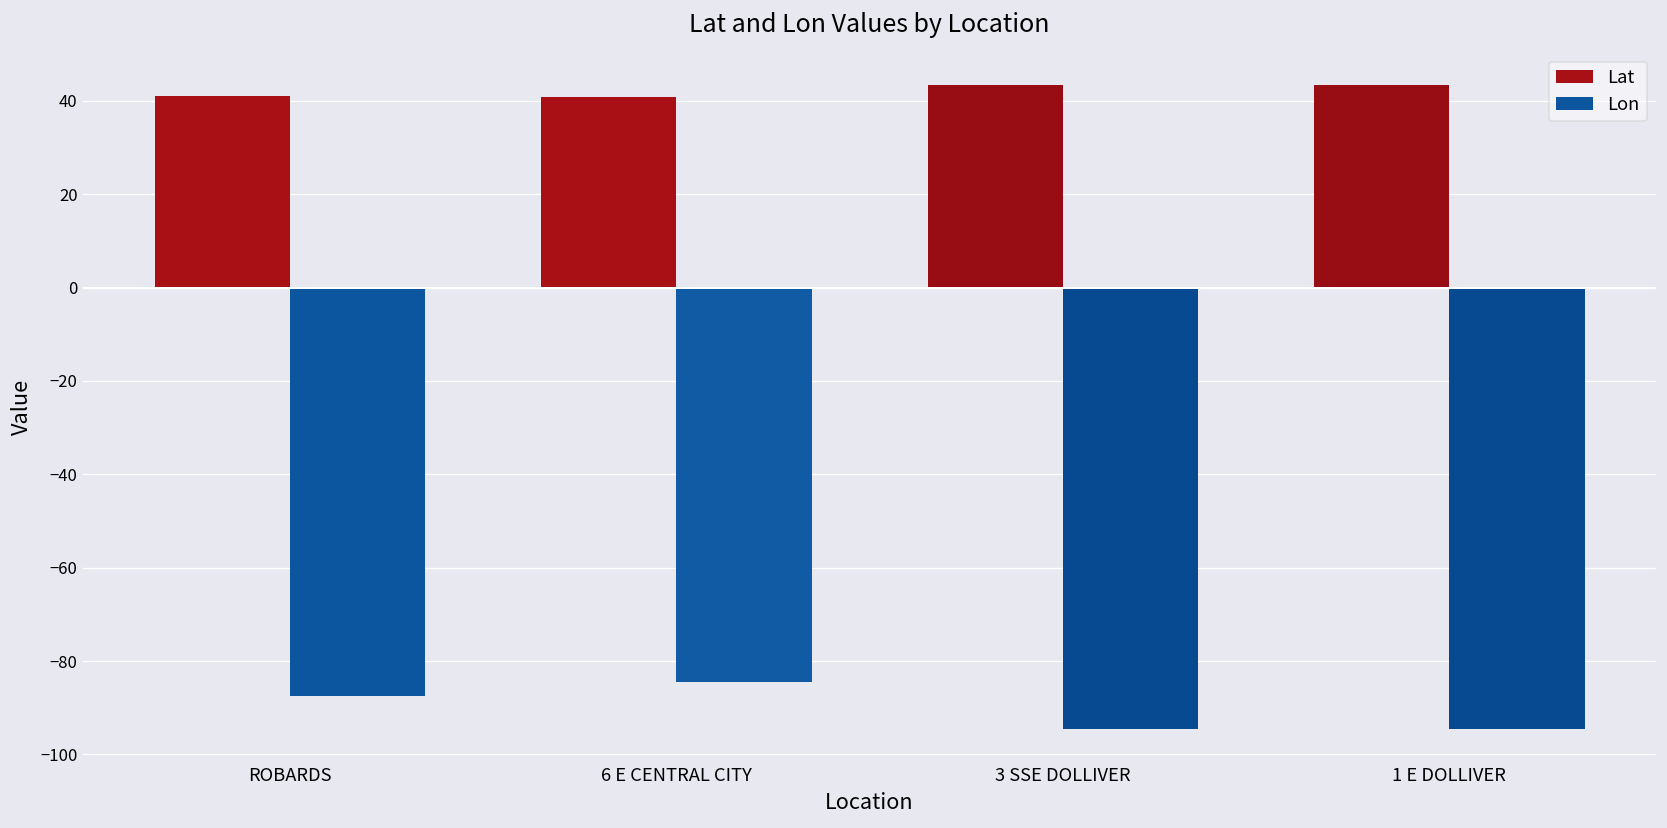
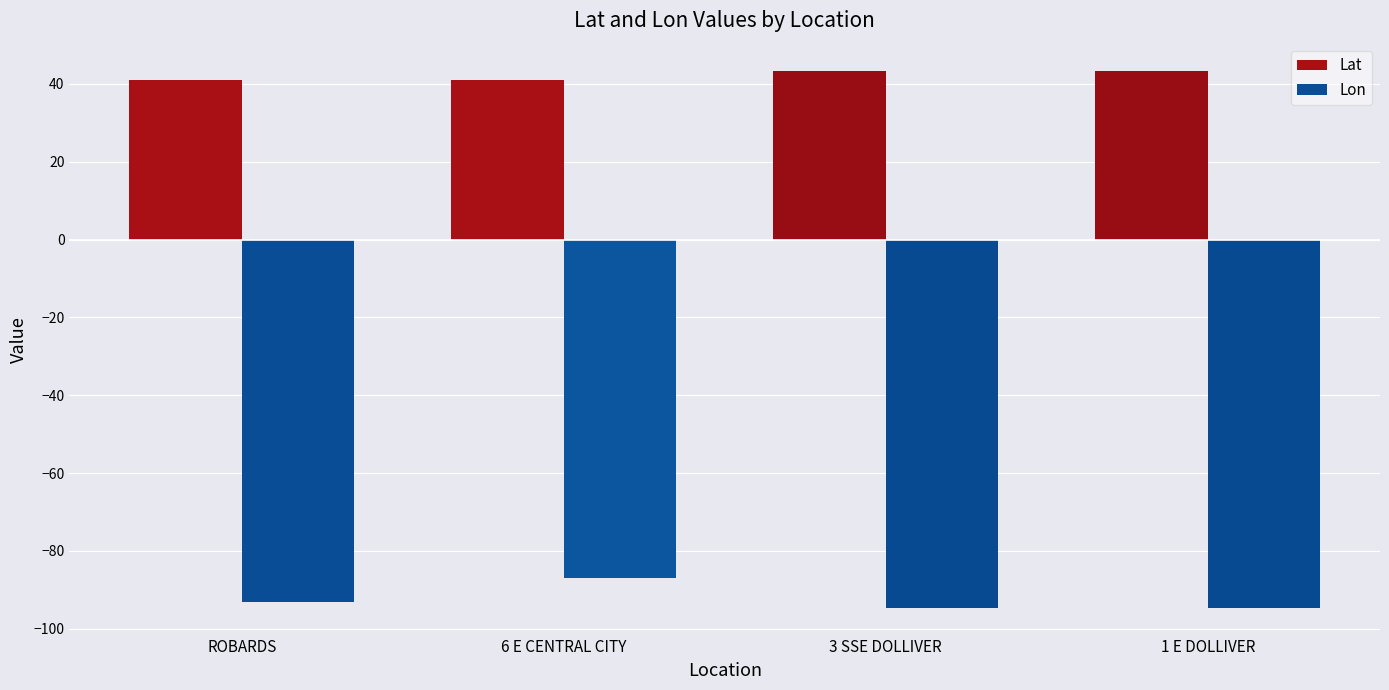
  {
    "Lat": {
      "ROBARDS": 41,
      "6 E CENTRAL CITY": 41,
      "3 SSE DOLLIVER": 43,
      "1 E DOLLIVER": 43
    },
    "Lon": {
-     "ROBARDS": -88,
-     "6 E CENTRAL CITY": -84,
+     "ROBARDS": -93,
+     "6 E CENTRAL CITY": -87,
      "3 SSE DOLLIVER": -95,
      "1 E DOLLIVER": -95
    }
  }
